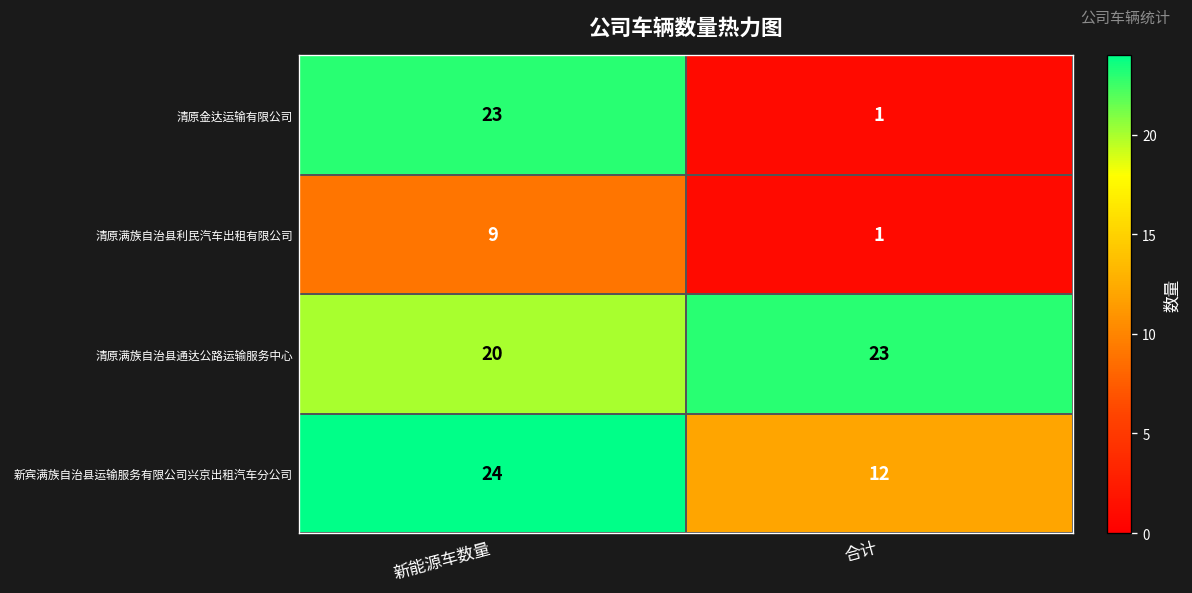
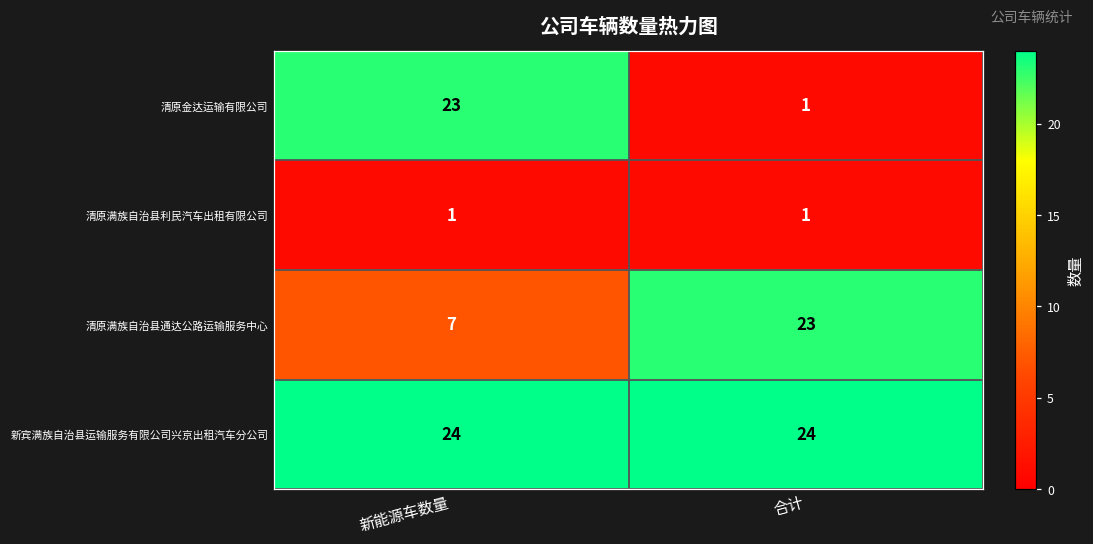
  {
    "清原金达运输有限公司": {
      "新能源车数量": 23,
      "合计": 1
    },
    "清原满族自治县利民汽车出租有限公司": {
-     "新能源车数量": 9,
+     "新能源车数量": 1,
      "合计": 1
    },
    "清原满族自治县通达公路运输服务中心": {
-     "新能源车数量": 20,
+     "新能源车数量": 7,
      "合计": 23
    },
    "新宾满族自治县运输服务有限公司兴京出租汽车分公司": {
      "新能源车数量": 24,
-     "合计": 12
+     "合计": 24
    }
  }
